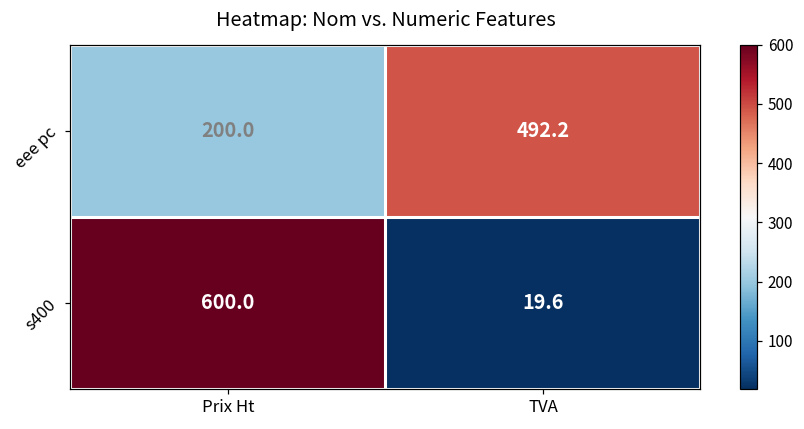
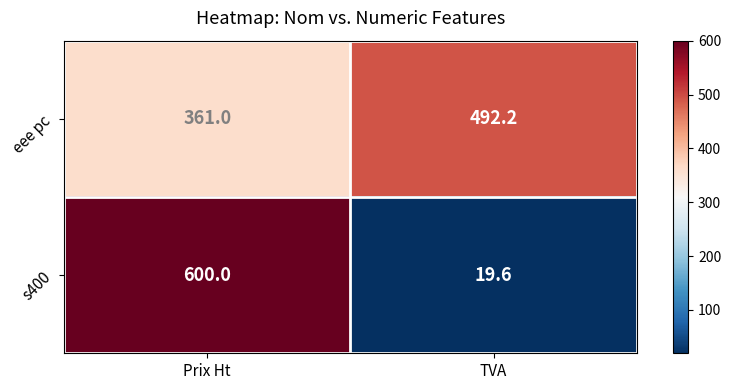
  {
    "eee pc": {
-     "Prix Ht": 200.0,
+     "Prix Ht": 361.0,
      "TVA": 492.2
    },
    "s400": {
      "Prix Ht": 600.0,
      "TVA": 19.6
    }
  }
